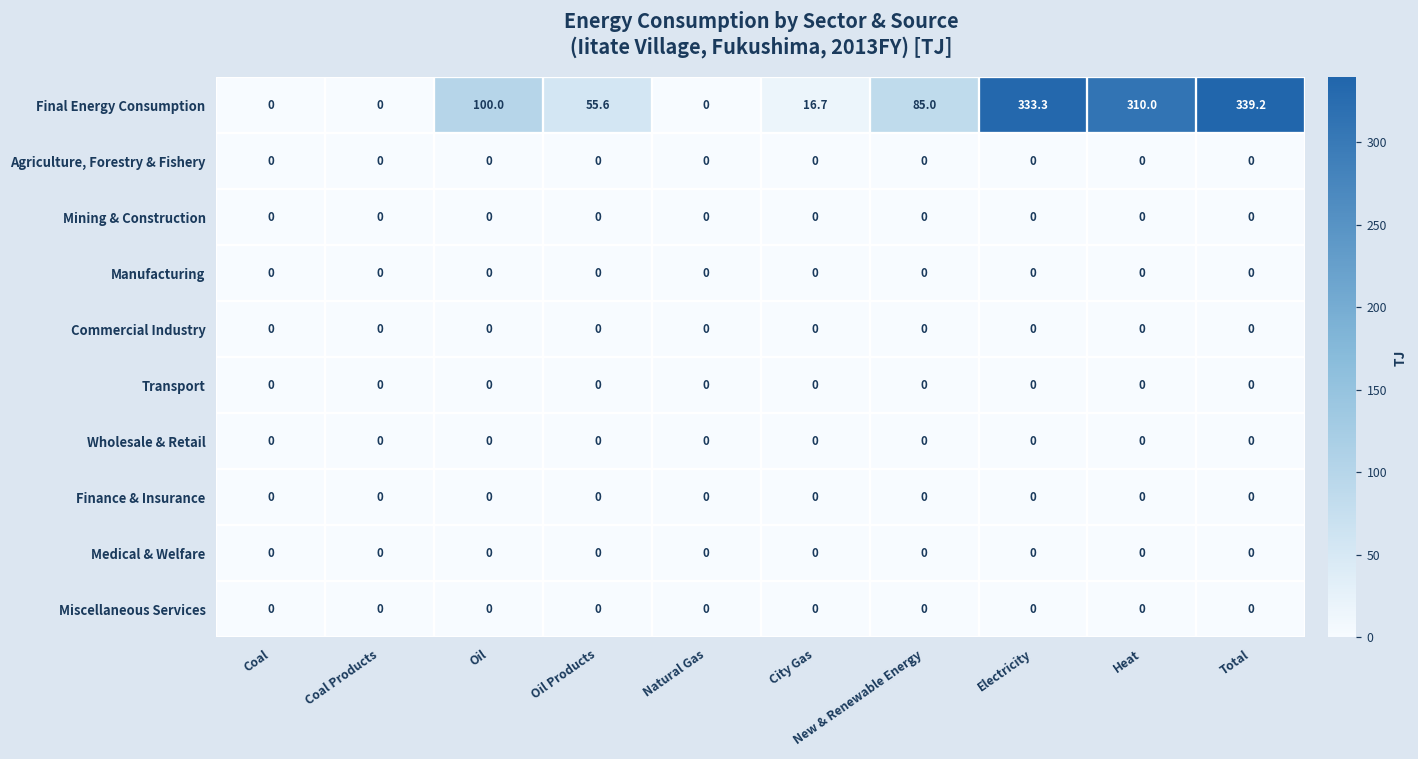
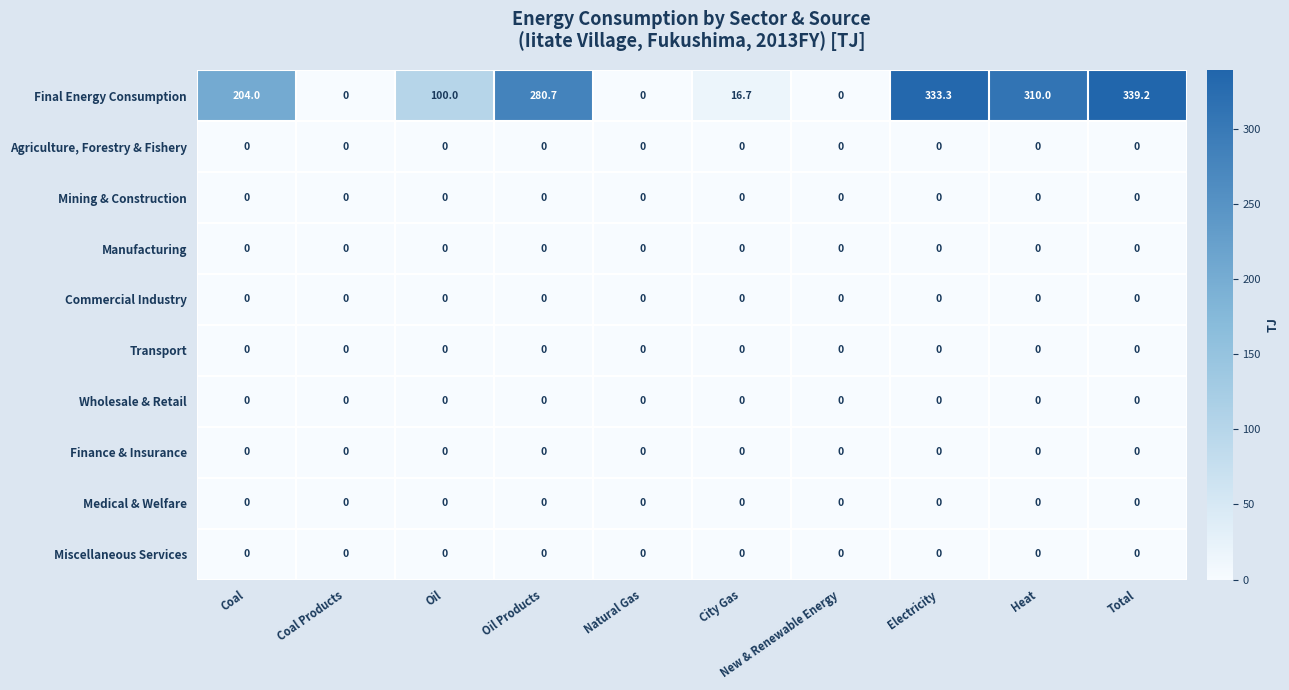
  {
    "Final Energy Consumption": {
-     "Coal": 0,
+     "Coal": 204.0,
      "Coal Products": 0,
      "Oil": 100.0,
-     "Oil Products": 55.6,
+     "Oil Products": 280.7,
      "Natural Gas": 0,
      "City Gas": 16.7,
-     "New & Renewable Energy": 85.0,
+     "New & Renewable Energy": 0,
      "Electricity": 333.3,
      "Heat": 310.0,
      "Total": 339.2
    },
    "Agriculture, Forestry & Fishery": {
      "Coal": 0,
      "Coal Products": 0,
      "Oil": 0,
      "Oil Products": 0,
      "Natural Gas": 0,
      "City Gas": 0,
      "New & Renewable Energy": 0,
      "Electricity": 0,
      "Heat": 0,
      "Total": 0
    },
    "Mining & Construction": {
      "Coal": 0,
      "Coal Products": 0,
      "Oil": 0,
      "Oil Products": 0,
      "Natural Gas": 0,
      "City Gas": 0,
      "New & Renewable Energy": 0,
      "Electricity": 0,
      "Heat": 0,
      "Total": 0
    },
    "Manufacturing": {
      "Coal": 0,
      "Coal Products": 0,
      "Oil": 0,
      "Oil Products": 0,
      "Natural Gas": 0,
      "City Gas": 0,
      "New & Renewable Energy": 0,
      "Electricity": 0,
      "Heat": 0,
      "Total": 0
    },
    "Commercial Industry": {
      "Coal": 0,
      "Coal Products": 0,
      "Oil": 0,
      "Oil Products": 0,
      "Natural Gas": 0,
      "City Gas": 0,
      "New & Renewable Energy": 0,
      "Electricity": 0,
      "Heat": 0,
      "Total": 0
    },
    "Transport": {
      "Coal": 0,
      "Coal Products": 0,
      "Oil": 0,
      "Oil Products": 0,
      "Natural Gas": 0,
      "City Gas": 0,
      "New & Renewable Energy": 0,
      "Electricity": 0,
      "Heat": 0,
      "Total": 0
    },
    "Wholesale & Retail": {
      "Coal": 0,
      "Coal Products": 0,
      "Oil": 0,
      "Oil Products": 0,
      "Natural Gas": 0,
      "City Gas": 0,
      "New & Renewable Energy": 0,
      "Electricity": 0,
      "Heat": 0,
      "Total": 0
    },
    "Finance & Insurance": {
      "Coal": 0,
      "Coal Products": 0,
      "Oil": 0,
      "Oil Products": 0,
      "Natural Gas": 0,
      "City Gas": 0,
      "New & Renewable Energy": 0,
      "Electricity": 0,
      "Heat": 0,
      "Total": 0
    },
    "Medical & Welfare": {
      "Coal": 0,
      "Coal Products": 0,
      "Oil": 0,
      "Oil Products": 0,
      "Natural Gas": 0,
      "City Gas": 0,
      "New & Renewable Energy": 0,
      "Electricity": 0,
      "Heat": 0,
      "Total": 0
    },
    "Miscellaneous Services": {
      "Coal": 0,
      "Coal Products": 0,
      "Oil": 0,
      "Oil Products": 0,
      "Natural Gas": 0,
      "City Gas": 0,
      "New & Renewable Energy": 0,
      "Electricity": 0,
      "Heat": 0,
      "Total": 0
    }
  }
